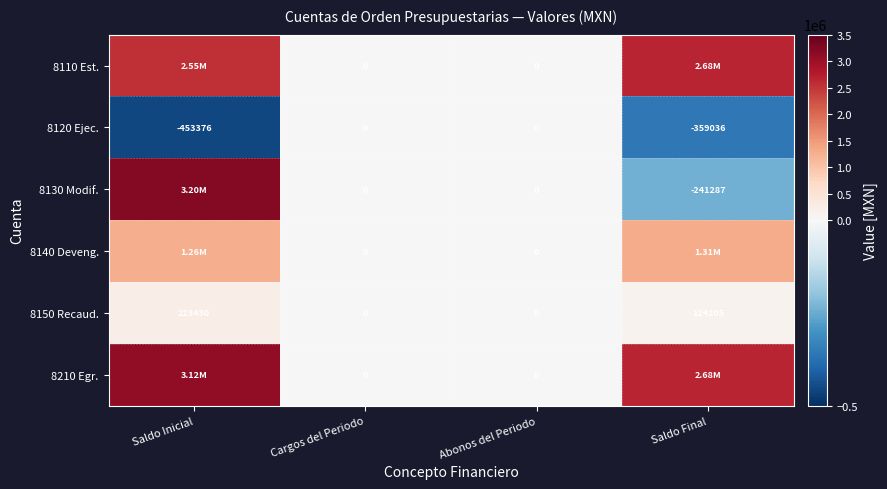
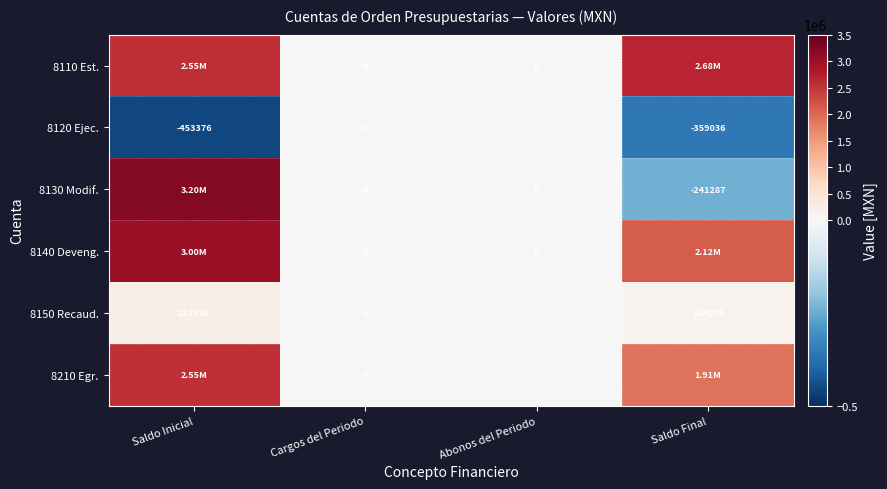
  {
    "8110 Est.": {
      "Saldo Inicial": "2.55M",
      "Saldo Final": "2.68M"
    },
    "8120 Ejec.": {
      "Saldo Inicial": "-453376",
      "Saldo Final": "-359036"
    },
    "8130 Modif.": {
      "Saldo Inicial": "3.20M",
      "Saldo Final": "-241287"
    },
    "8140 Deveng.": {
-     "Saldo Inicial": "1.26M",
-     "Saldo Final": "1.31M"
+     "Saldo Inicial": "3.00M",
+     "Saldo Final": "2.12M"
    },
    "8210 Egr.": {
-     "Saldo Inicial": "3.12M",
-     "Saldo Final": "2.68M"
+     "Saldo Inicial": "2.55M",
+     "Saldo Final": "1.91M"
    }
  }
